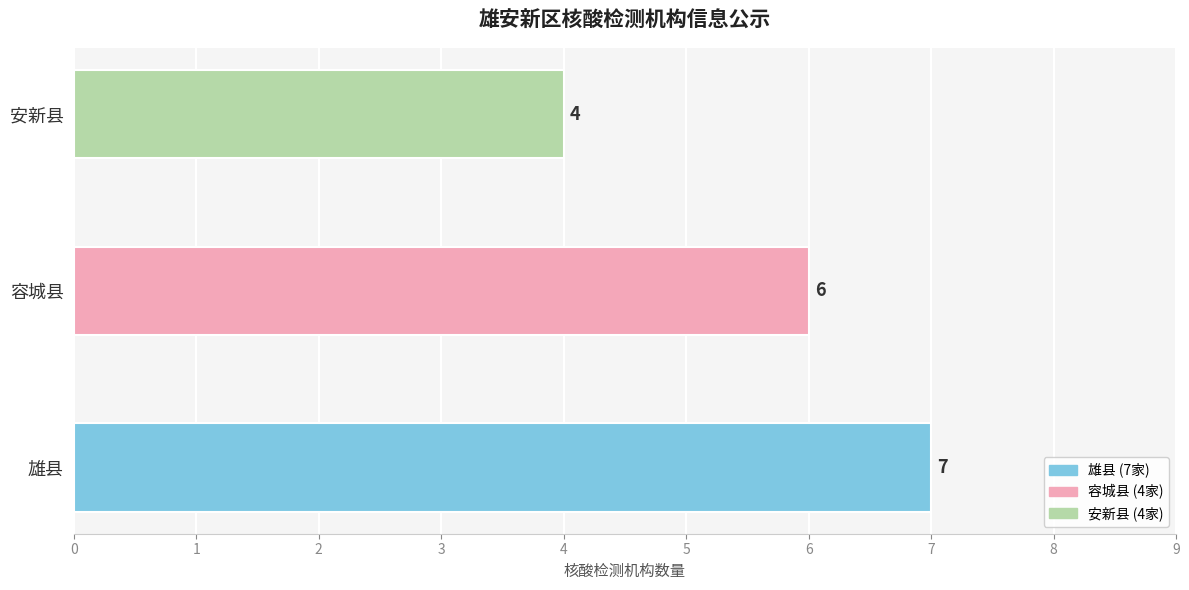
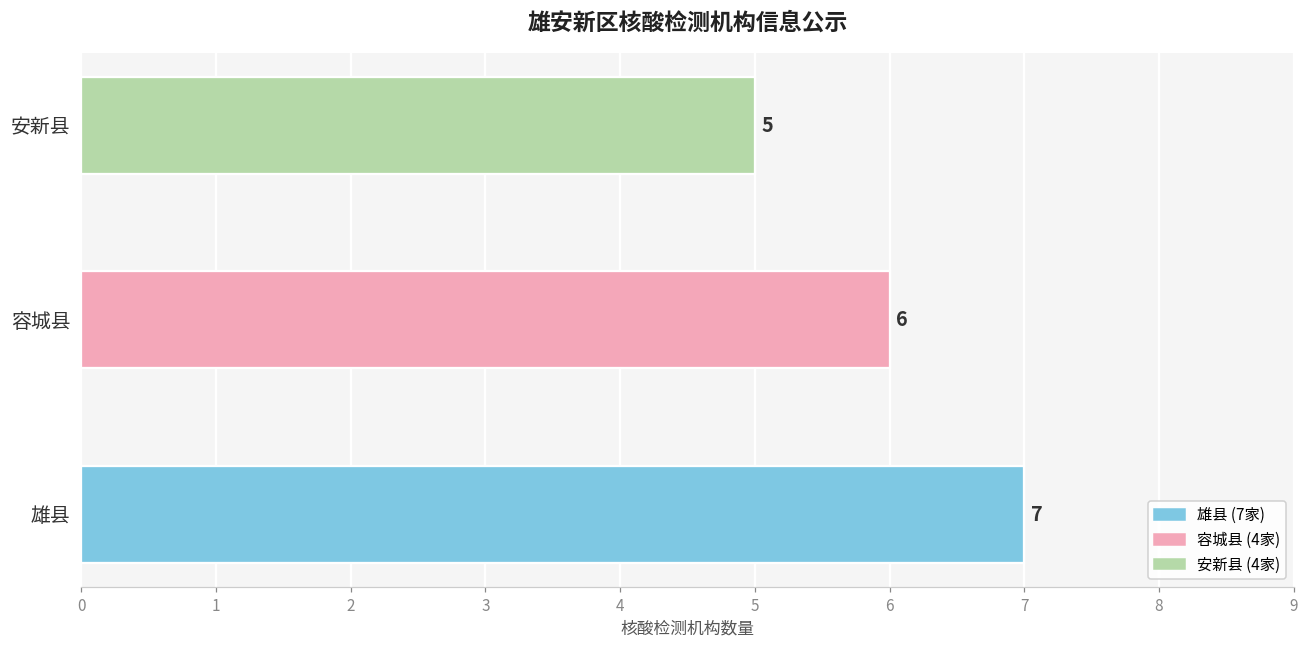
  {
-   "安新县": 4,
+   "安新县": 5,
    "容城县": 6,
    "雄县": 7
  }
